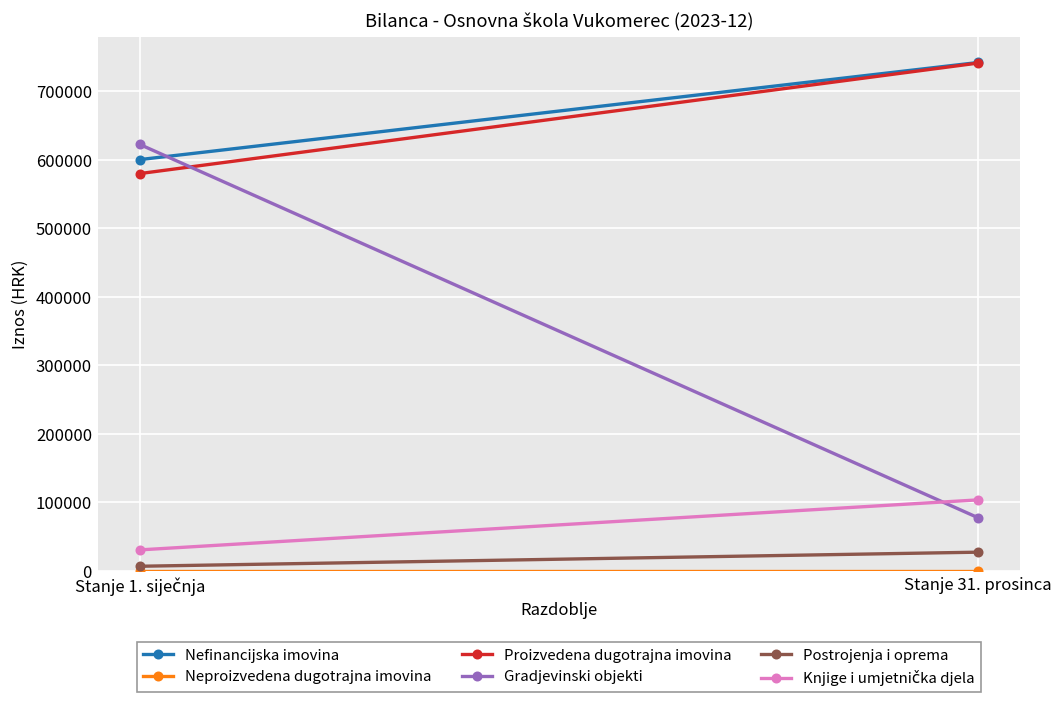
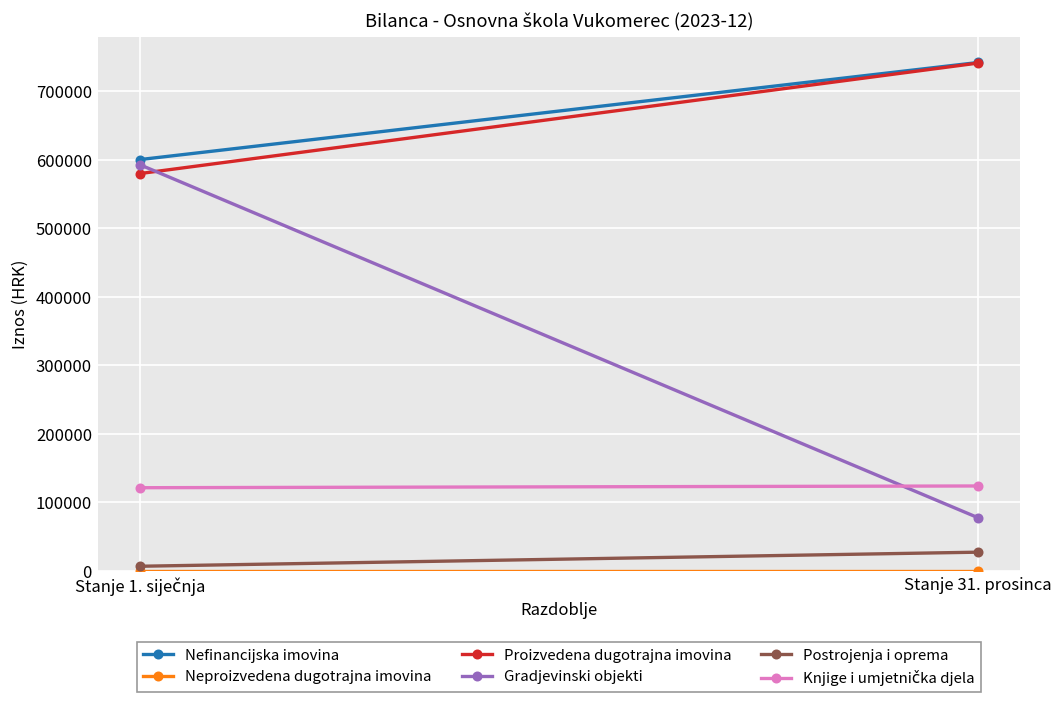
  {
    "Nefinancijska imovina": {
      "Stanje 1. siječnja": 600000
    },
    "Neproizvedena dugotrajna imovina": {
      "Stanje 1. siječnja": 0,
      "Stanje 31. prosinca": 0
    },
    "Proizvedena dugotrajna imovina": {
      "Stanje 1. siječnja": 580000
    },
    "Gradjevinski objekti": {
-     "Stanje 1. siječnja": 620000,
+     "Stanje 1. siječnja": 590000,
      "Stanje 31. prosinca": 80000
    },
    "Postrojenja i oprema": {
      "Stanje 1. siječnja": 10000,
      "Stanje 31. prosinca": 30000
    },
    "Knjige i umjetnička djela": {
-     "Stanje 1. siječnja": 30000,
-     "Stanje 31. prosinca": 100000
+     "Stanje 1. siječnja": 120000,
+     "Stanje 31. prosinca": 120000
    }
  }
